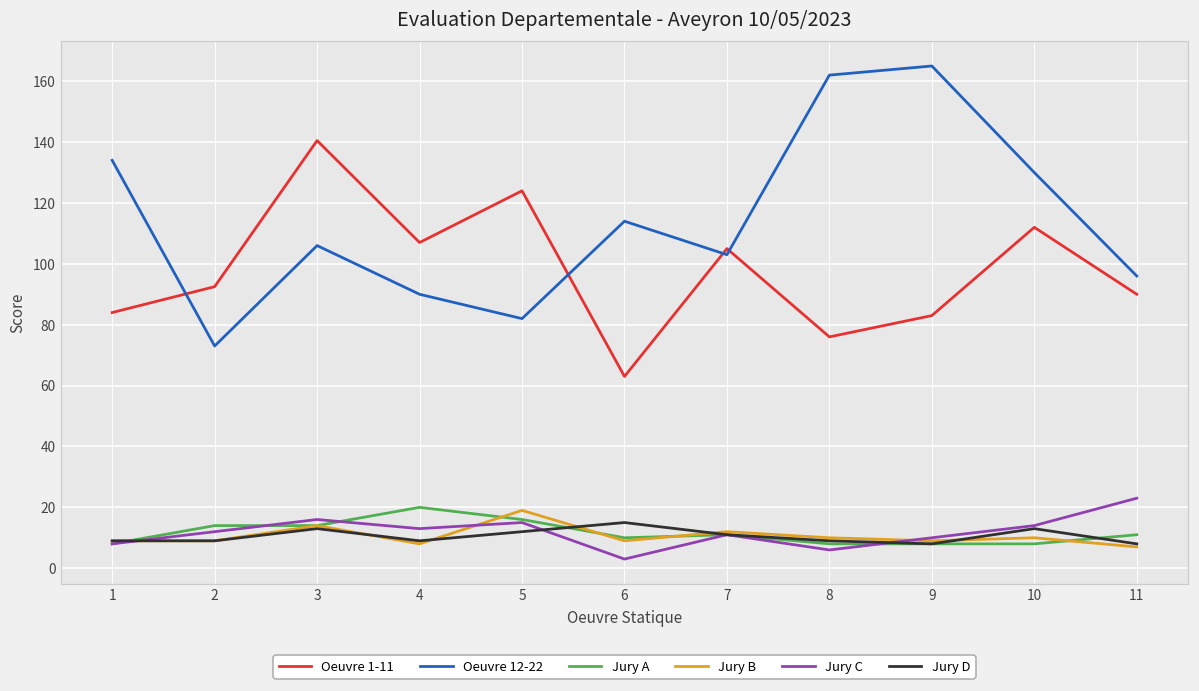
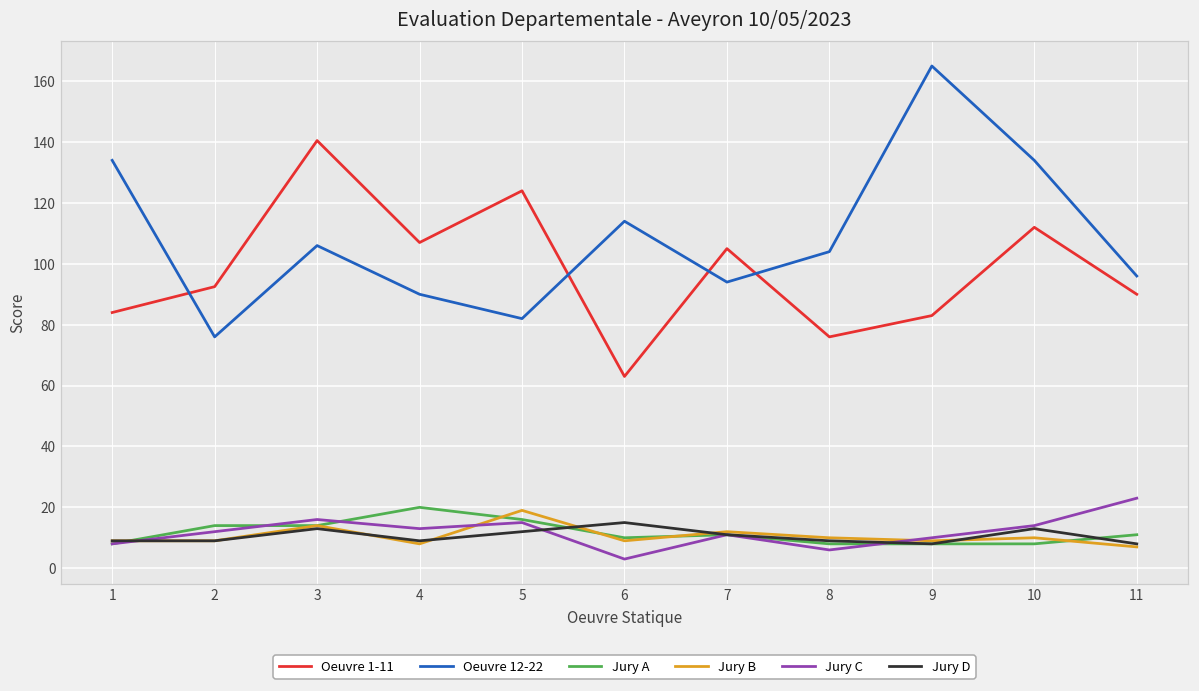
  {
    "Oeuvre 1-11": {
      "1": 84,
      "2": 93,
      "3": 141,
      "4": 107,
      "5": 124,
      "6": 63,
      "7": 105,
      "8": 76,
      "9": 83,
      "10": 112,
      "11": 90
    },
    "Oeuvre 12-22": {
      "1": 134,
-     "2": 73,
+     "2": 76,
      "3": 106,
      "4": 90,
      "5": 82,
      "6": 114,
-     "7": 103,
-     "8": 162,
+     "7": 94,
+     "8": 104,
      "9": 165,
-     "10": 130,
+     "10": 134,
      "11": 96
    },
    "Jury A": {
      "2": 14,
      "4": 20,
      "5": 16,
      "6": 10,
      "8": 8,
      "10": 8,
      "11": 11
    },
    "Jury B": {
      "4": 8,
      "5": 19,
      "6": 9,
      "7": 12,
      "8": 10,
      "9": 9,
      "10": 10,
      "11": 7
    },
    "Jury C": {
      "2": 12,
      "3": 16,
      "4": 13,
      "5": 15,
      "6": 3,
      "8": 6,
      "9": 10,
      "10": 14,
      "11": 23
    },
    "Jury D": {
      "3": 13,
      "4": 9,
      "5": 12,
      "6": 15,
      "8": 9,
      "10": 13,
      "11": 8
    }
  }
